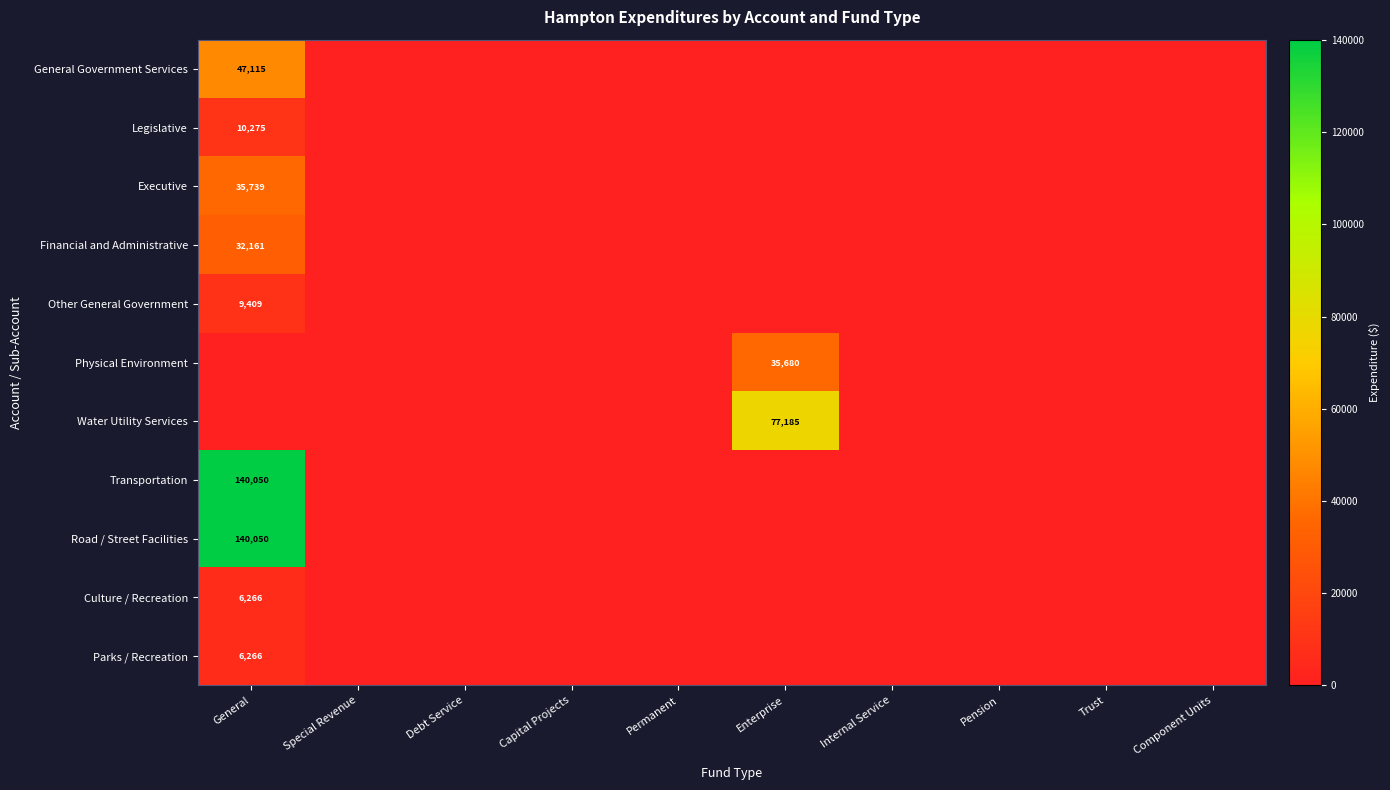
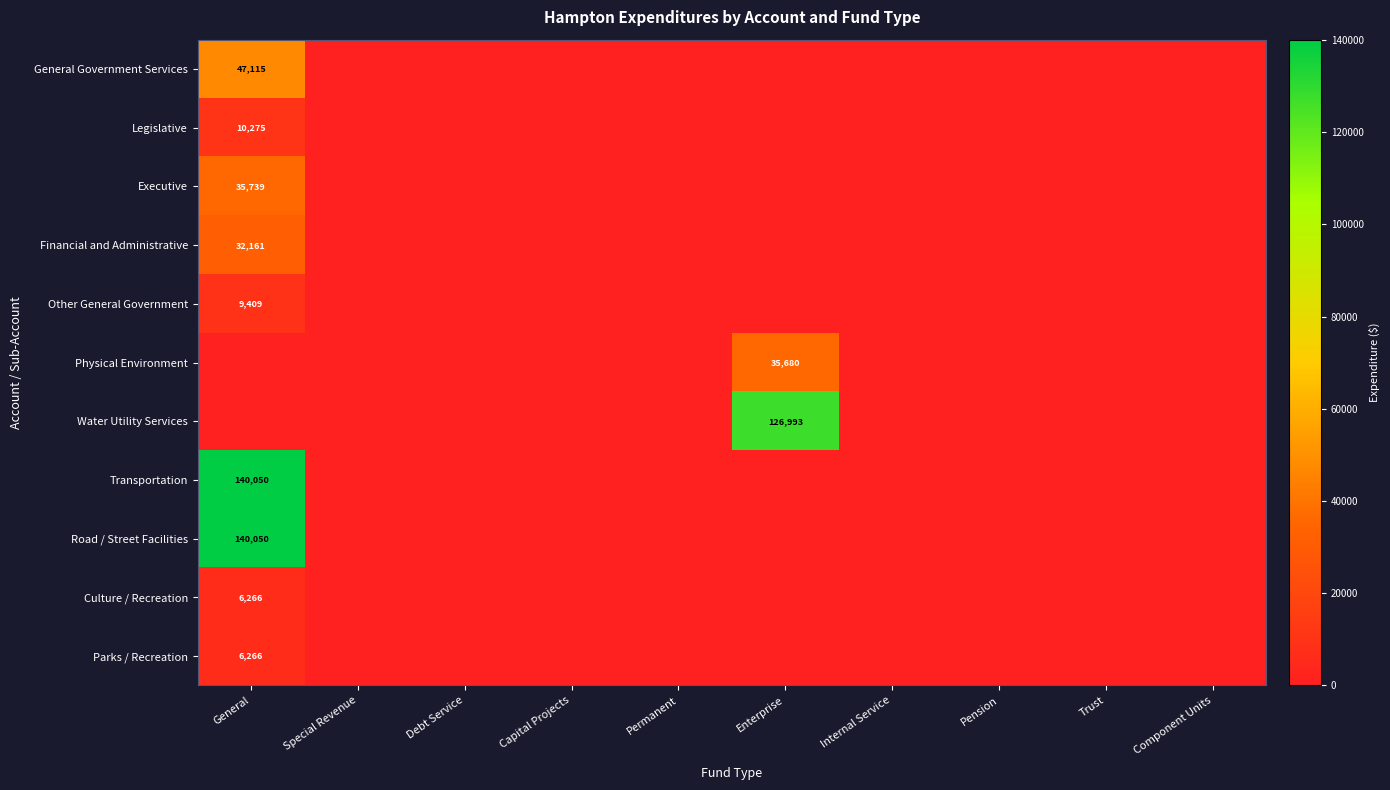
  {
    "General Government Services": {
      "General": "47,115"
    },
    "Legislative": {
      "General": "10,275"
    },
    "Executive": {
      "General": "35,739"
    },
    "Financial and Administrative": {
      "General": "32,161"
    },
    "Other General Government": {
      "General": "9,409"
    },
    "Physical Environment": {
      "Enterprise": "35,680"
    },
    "Water Utility Services": {
-     "Enterprise": "77,185"
+     "Enterprise": "126,993"
    },
    "Transportation": {
      "General": "140,050"
    },
    "Road / Street Facilities": {
      "General": "140,050"
    },
    "Culture / Recreation": {
      "General": "6,266"
    },
    "Parks / Recreation": {
      "General": "6,266"
    }
  }
